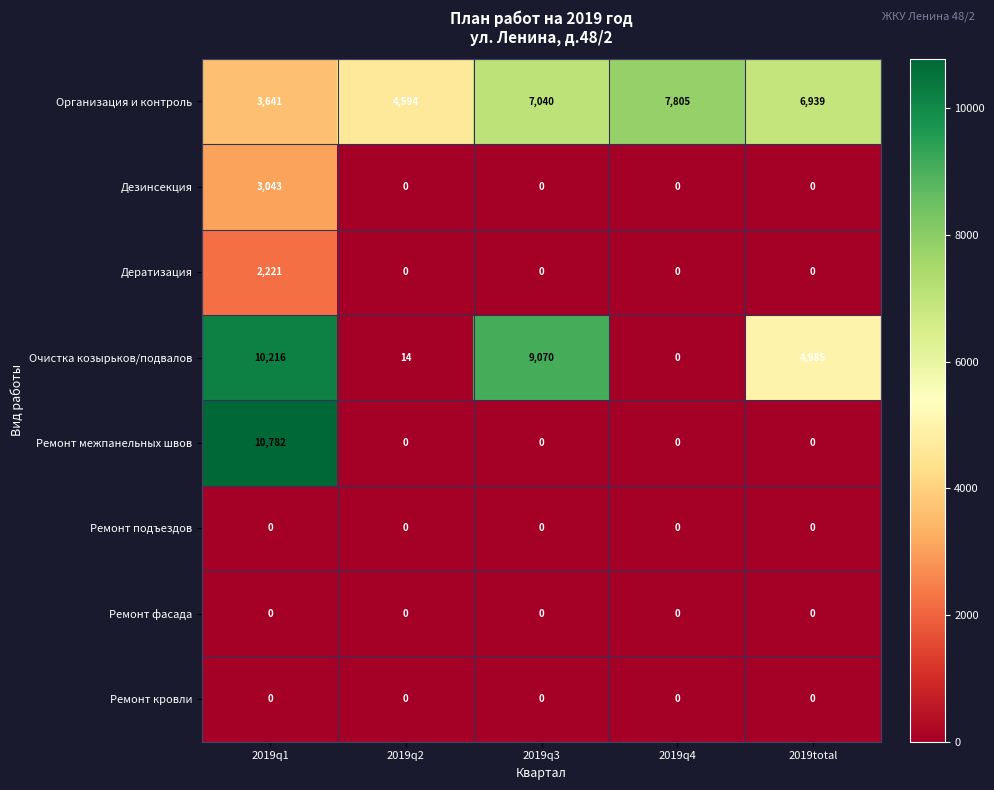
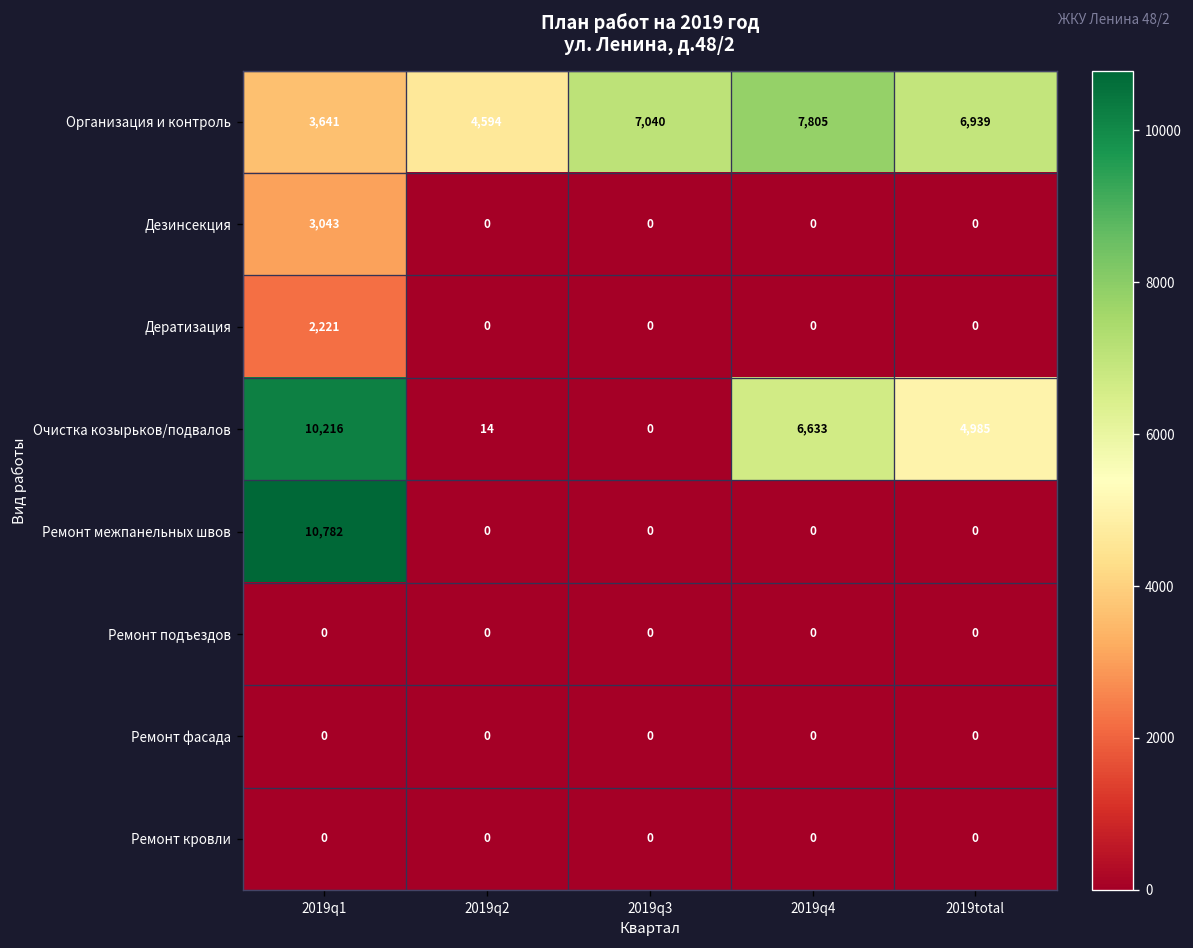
  {
    "Организация и контроль": {
      "2019q1": "3,641",
      "2019q2": "4,594",
      "2019q3": "7,040",
      "2019q4": "7,805",
      "2019total": "6,939"
    },
    "Дезинсекция": {
      "2019q1": "3,043",
      "2019q2": "0",
      "2019q3": "0",
      "2019q4": "0",
      "2019total": "0"
    },
    "Дератизация": {
      "2019q1": "2,221",
      "2019q2": "0",
      "2019q3": "0",
      "2019q4": "0",
      "2019total": "0"
    },
    "Очистка козырьков/подвалов": {
      "2019q1": "10,216",
      "2019q2": "14",
-     "2019q3": "9,070",
-     "2019q4": "0",
+     "2019q3": "0",
+     "2019q4": "6,633",
      "2019total": "4,985"
    },
    "Ремонт межпанельных швов": {
      "2019q1": "10,782",
      "2019q2": "0",
      "2019q3": "0",
      "2019q4": "0",
      "2019total": "0"
    },
    "Ремонт подъездов": {
      "2019q1": "0",
      "2019q2": "0",
      "2019q3": "0",
      "2019q4": "0",
      "2019total": "0"
    },
    "Ремонт фасада": {
      "2019q1": "0",
      "2019q2": "0",
      "2019q3": "0",
      "2019q4": "0",
      "2019total": "0"
    },
    "Ремонт кровли": {
      "2019q1": "0",
      "2019q2": "0",
      "2019q3": "0",
      "2019q4": "0",
      "2019total": "0"
    }
  }
